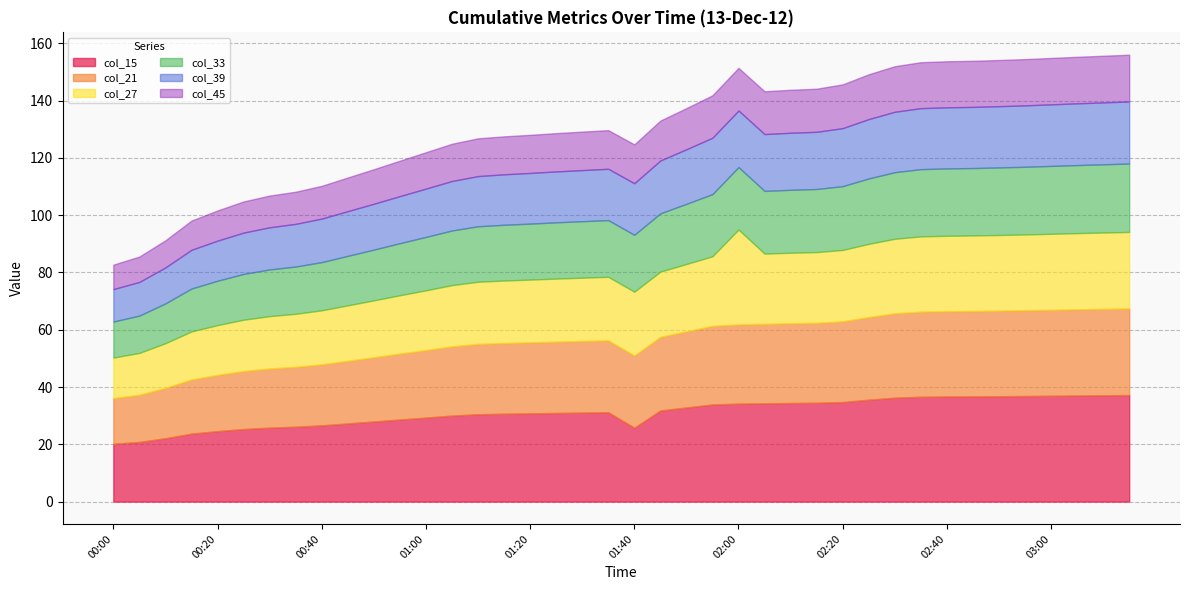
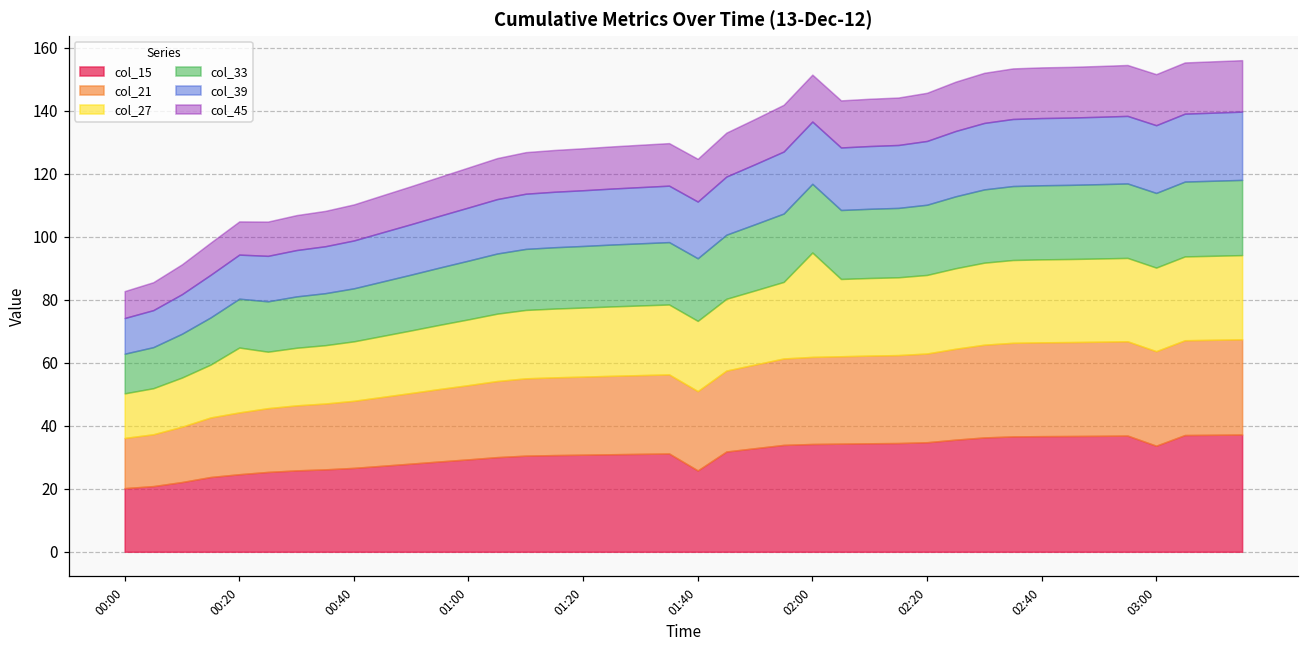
  {
    "col_15": {
      "00:00": 20,
      "00:20": 25,
      "00:40": 27,
      "01:00": 29,
      "01:20": 31,
      "01:40": 26,
      "02:00": 34,
      "02:20": 35,
      "02:40": 37,
-     "03:00": 37
+     "03:00": 34
    },
    "col_21": {
      "00:00": 16,
      "00:20": 20,
      "00:40": 21,
      "01:00": 24,
      "01:20": 25,
      "01:40": 25,
      "02:00": 28,
      "02:20": 28,
      "02:40": 30,
      "03:00": 30
    },
    "col_27": {
      "00:00": 14,
-     "00:20": 17,
+     "00:20": 21,
      "00:40": 19,
      "01:00": 21,
      "01:20": 22,
      "01:40": 22,
      "02:00": 33,
      "02:20": 25,
      "02:40": 26,
      "03:00": 27
    },
    "col_33": {
      "00:00": 13,
      "00:20": 16,
      "00:40": 17,
      "01:00": 19,
      "01:20": 20,
      "01:40": 20,
      "02:00": 22,
      "02:20": 22,
      "02:40": 24,
      "03:00": 24
    },
    "col_39": {
      "00:00": 11,
      "00:20": 14,
      "00:40": 15,
      "01:00": 17,
      "01:20": 18,
      "01:40": 18,
      "02:00": 20,
      "02:20": 20,
      "02:40": 21,
      "03:00": 21
    },
    "col_45": {
      "00:00": 9,
      "00:20": 11,
      "00:40": 11,
      "01:00": 13,
      "01:20": 13,
      "01:40": 14,
      "02:00": 15,
      "02:20": 15,
      "02:40": 16,
      "03:00": 16
    }
  }
